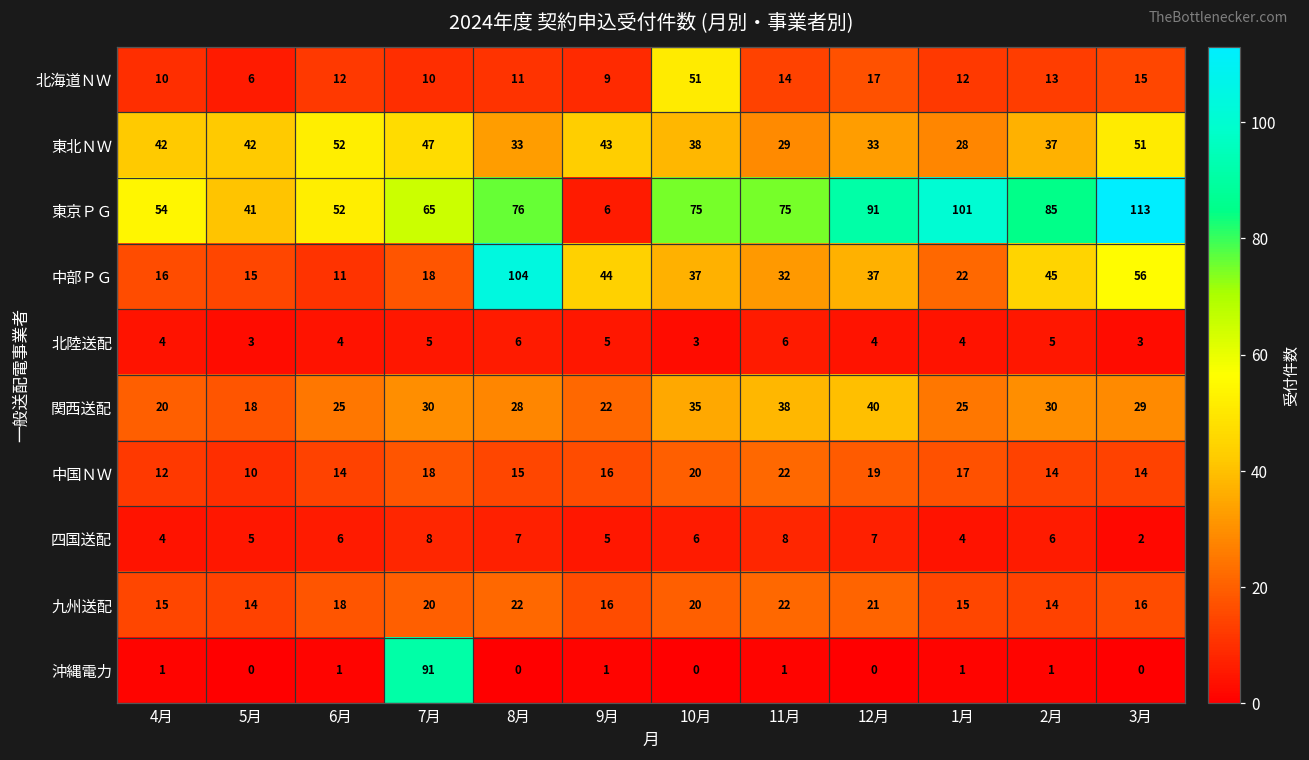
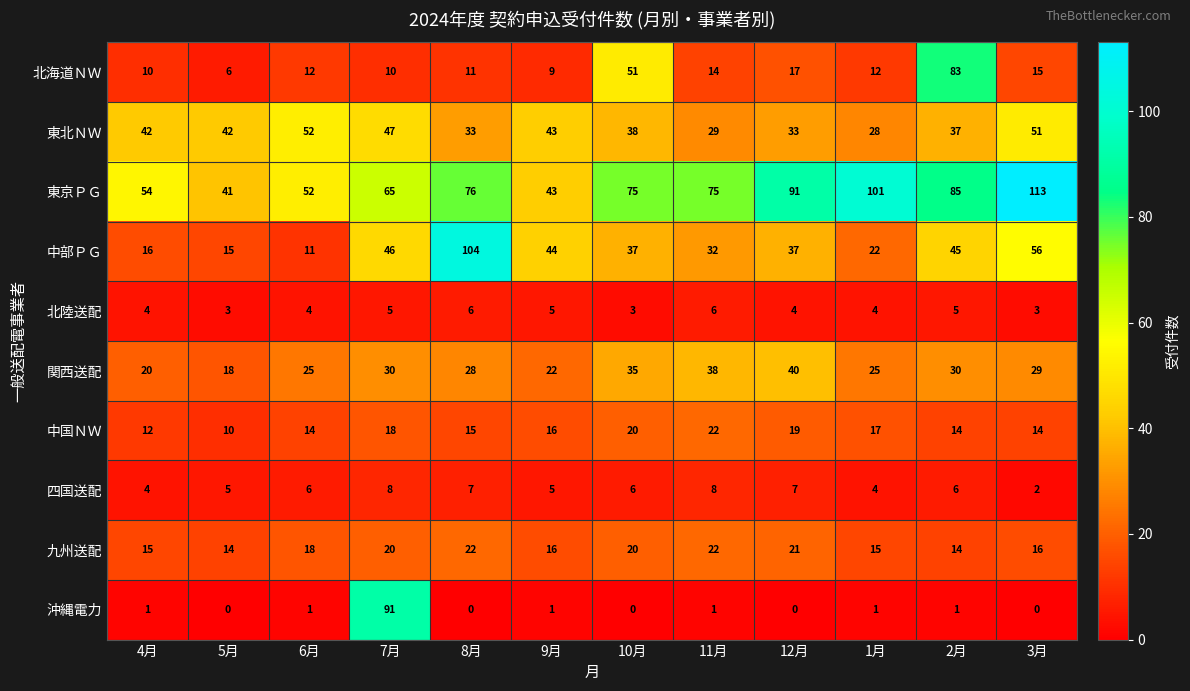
  {
    "北海道ＮＷ": {
      "4月": 10,
      "5月": 6,
      "6月": 12,
      "7月": 10,
      "8月": 11,
      "9月": 9,
      "10月": 51,
      "11月": 14,
      "12月": 17,
      "1月": 12,
-     "2月": 13,
+     "2月": 83,
      "3月": 15
    },
    "東北ＮＷ": {
      "4月": 42,
      "5月": 42,
      "6月": 52,
      "7月": 47,
      "8月": 33,
      "9月": 43,
      "10月": 38,
      "11月": 29,
      "12月": 33,
      "1月": 28,
      "2月": 37,
      "3月": 51
    },
    "東京ＰＧ": {
      "4月": 54,
      "5月": 41,
      "6月": 52,
      "7月": 65,
      "8月": 76,
-     "9月": 6,
+     "9月": 43,
      "10月": 75,
      "11月": 75,
      "12月": 91,
      "1月": 101,
      "2月": 85,
      "3月": 113
    },
    "中部ＰＧ": {
      "4月": 16,
      "5月": 15,
      "6月": 11,
-     "7月": 18,
+     "7月": 46,
      "8月": 104,
      "9月": 44,
      "10月": 37,
      "11月": 32,
      "12月": 37,
      "1月": 22,
      "2月": 45,
      "3月": 56
    },
    "北陸送配": {
      "4月": 4,
      "5月": 3,
      "6月": 4,
      "7月": 5,
      "8月": 6,
      "9月": 5,
      "10月": 3,
      "11月": 6,
      "12月": 4,
      "1月": 4,
      "2月": 5,
      "3月": 3
    },
    "関西送配": {
      "4月": 20,
      "5月": 18,
      "6月": 25,
      "7月": 30,
      "8月": 28,
      "9月": 22,
      "10月": 35,
      "11月": 38,
      "12月": 40,
      "1月": 25,
      "2月": 30,
      "3月": 29
    },
    "中国ＮＷ": {
      "4月": 12,
      "5月": 10,
      "6月": 14,
      "7月": 18,
      "8月": 15,
      "9月": 16,
      "10月": 20,
      "11月": 22,
      "12月": 19,
      "1月": 17,
      "2月": 14,
      "3月": 14
    },
    "四国送配": {
      "4月": 4,
      "5月": 5,
      "6月": 6,
      "7月": 8,
      "8月": 7,
      "9月": 5,
      "10月": 6,
      "11月": 8,
      "12月": 7,
      "1月": 4,
      "2月": 6,
      "3月": 2
    },
    "九州送配": {
      "4月": 15,
      "5月": 14,
      "6月": 18,
      "7月": 20,
      "8月": 22,
      "9月": 16,
      "10月": 20,
      "11月": 22,
      "12月": 21,
      "1月": 15,
      "2月": 14,
      "3月": 16
    },
    "沖縄電力": {
      "4月": 1,
      "5月": 0,
      "6月": 1,
      "7月": 91,
      "8月": 0,
      "9月": 1,
      "10月": 0,
      "11月": 1,
      "12月": 0,
      "1月": 1,
      "2月": 1,
      "3月": 0
    }
  }
